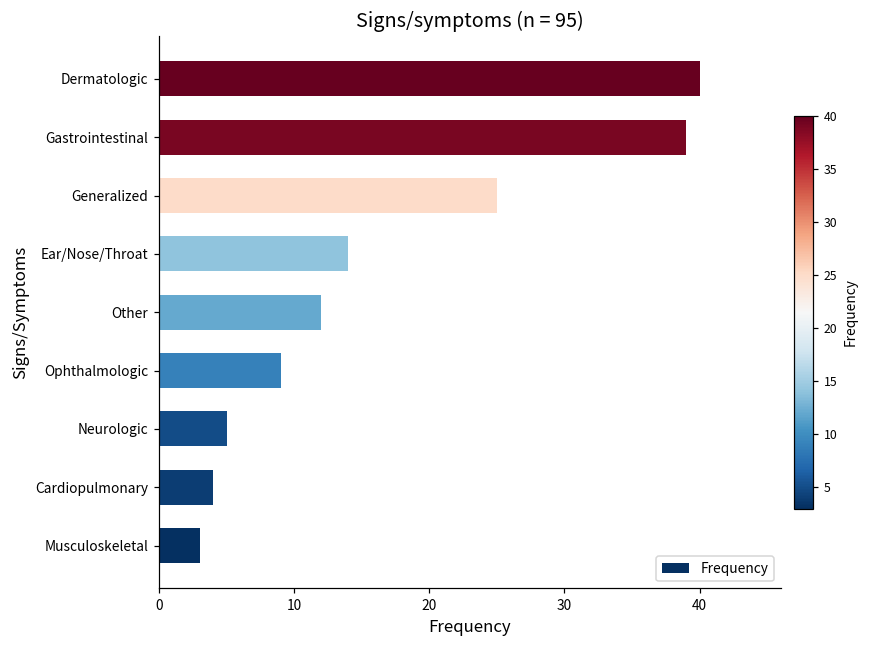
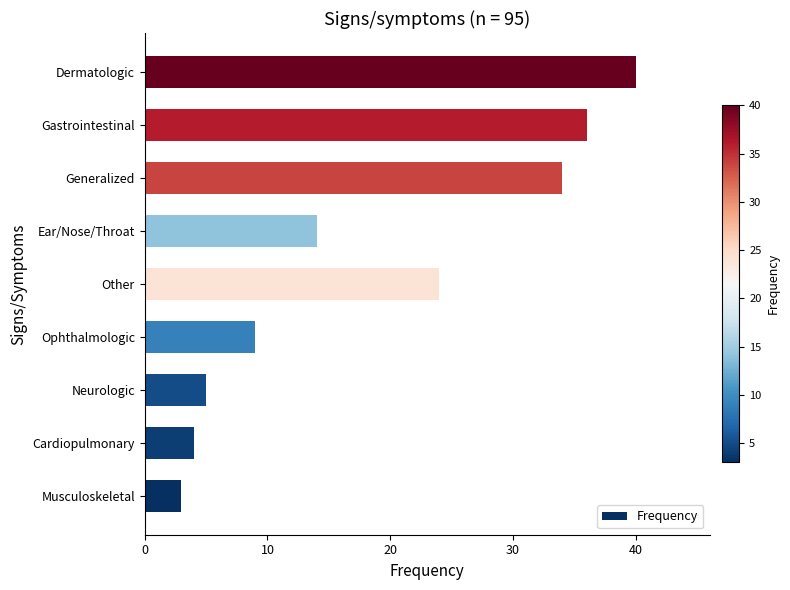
  {
    "Dermatologic": 40,
-   "Gastrointestinal": 39,
-   "Generalized": 25,
+   "Gastrointestinal": 36,
+   "Generalized": 34,
    "Ear/Nose/Throat": 14,
-   "Other": 12,
+   "Other": 24,
    "Ophthalmologic": 9,
    "Neurologic": 5,
    "Cardiopulmonary": 4,
    "Musculoskeletal": 3
  }
